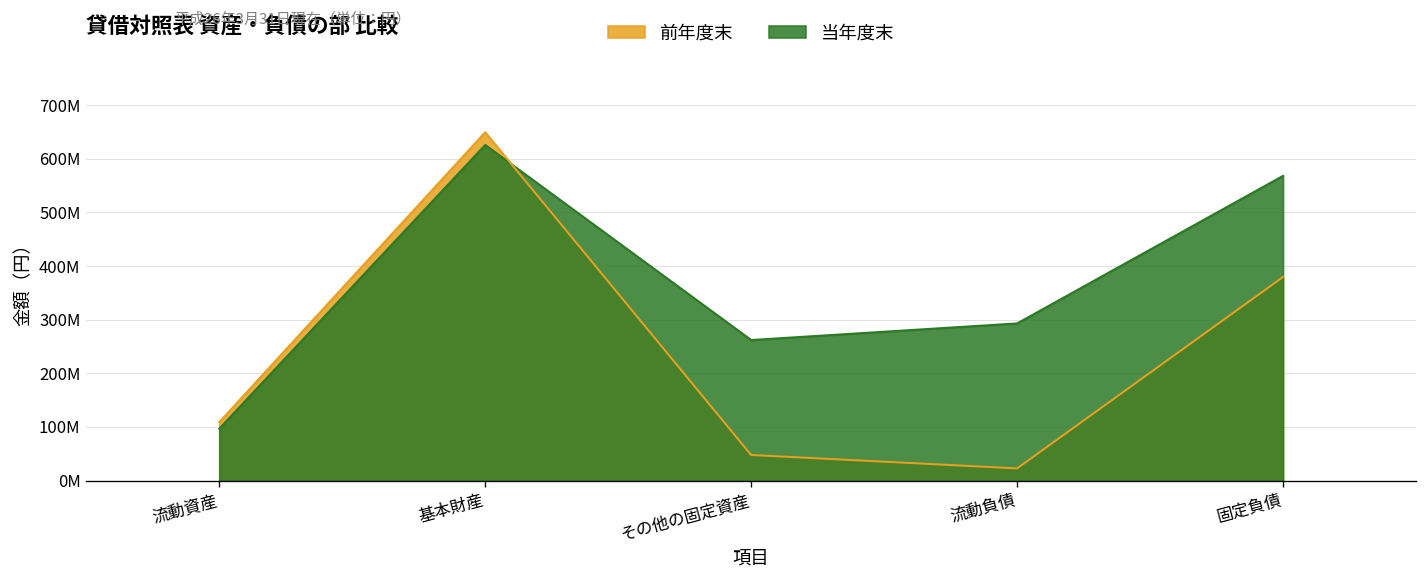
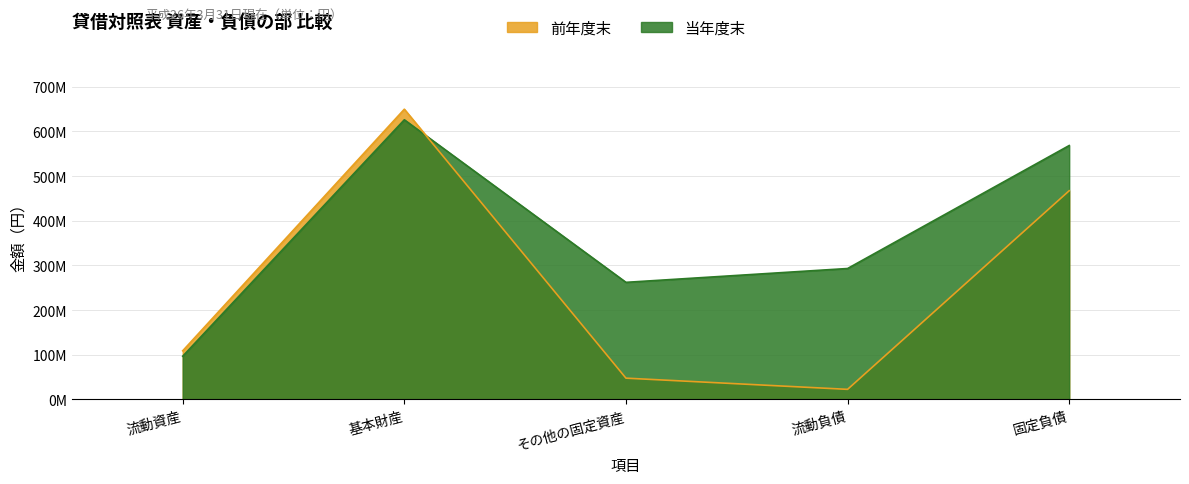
  {
    "前年度末": {
      "流動資産": 110000000,
      "基本財産": 650000000,
      "その他の固定資産": 50000000,
      "流動負債": 20000000,
-     "固定負債": 380000000
+     "固定負債": 470000000
    },
    "当年度末": {
      "流動資産": 100000000,
      "基本財産": 630000000,
      "その他の固定資産": 260000000,
      "流動負債": 290000000,
      "固定負債": 570000000
    }
  }
